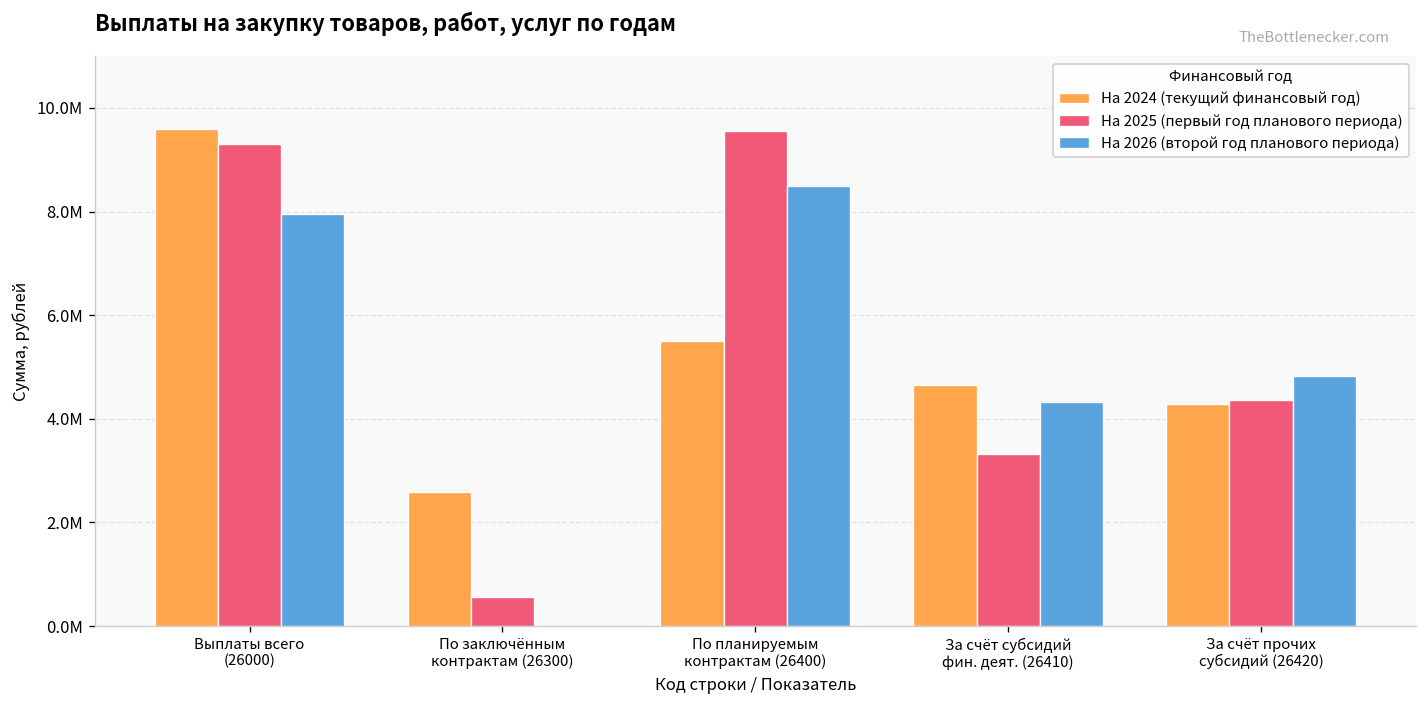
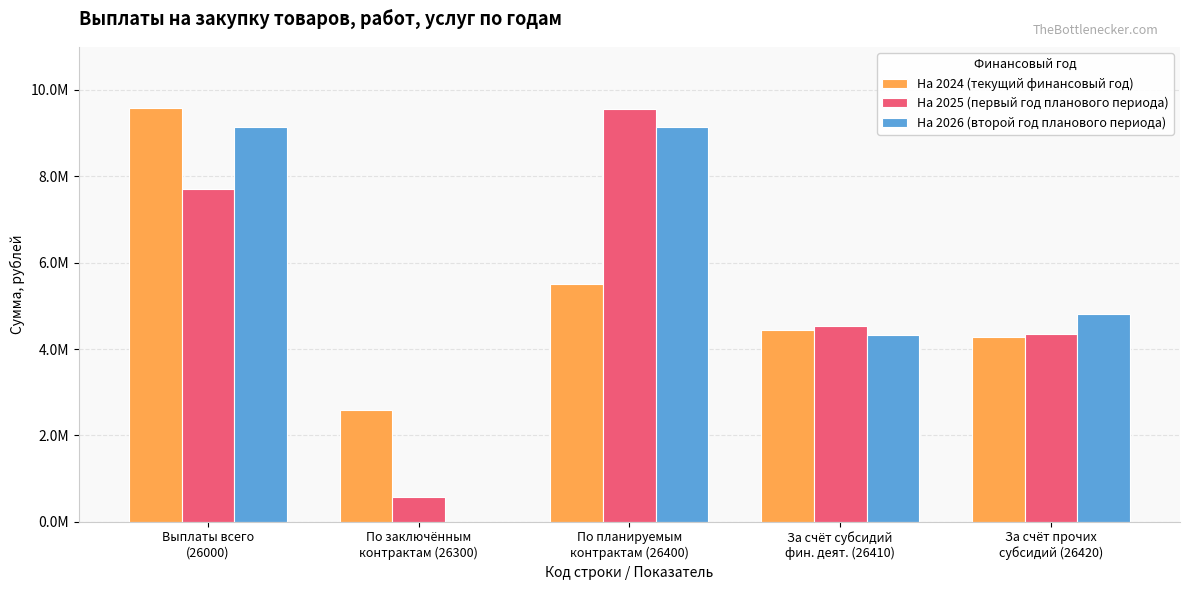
  {
    "На 2024 (текущий финансовый год)": {
      "Выплаты всего (26000)": 9600000,
      "По заключённым контрактам (26300)": 2600000,
      "По планируемым контрактам (26400)": 5500000,
-     "За счёт субсидий фин. деят. (26410)": 4700000,
+     "За счёт субсидий фин. деят. (26410)": 4500000,
      "За счёт прочих субсидий (26420)": 4300000
    },
    "На 2025 (первый год планового периода)": {
-     "Выплаты всего (26000)": 9300000,
+     "Выплаты всего (26000)": 7700000,
      "По заключённым контрактам (26300)": 600000,
      "По планируемым контрактам (26400)": 9600000,
-     "За счёт субсидий фин. деят. (26410)": 3300000,
+     "За счёт субсидий фин. деят. (26410)": 4500000,
      "За счёт прочих субсидий (26420)": 4400000
    },
    "На 2026 (второй год планового периода)": {
-     "Выплаты всего (26000)": 8000000,
+     "Выплаты всего (26000)": 9100000,
      "По заключённым контрактам (26300)": 0,
-     "По планируемым контрактам (26400)": 8500000,
+     "По планируемым контрактам (26400)": 9100000,
      "За счёт субсидий фин. деят. (26410)": 4300000,
      "За счёт прочих субсидий (26420)": 4800000
    }
  }
